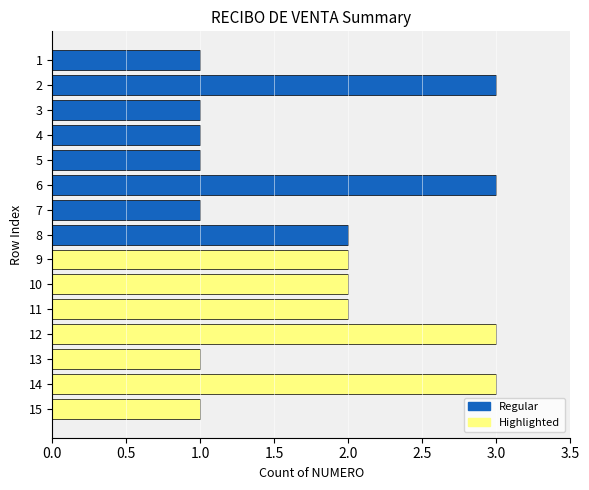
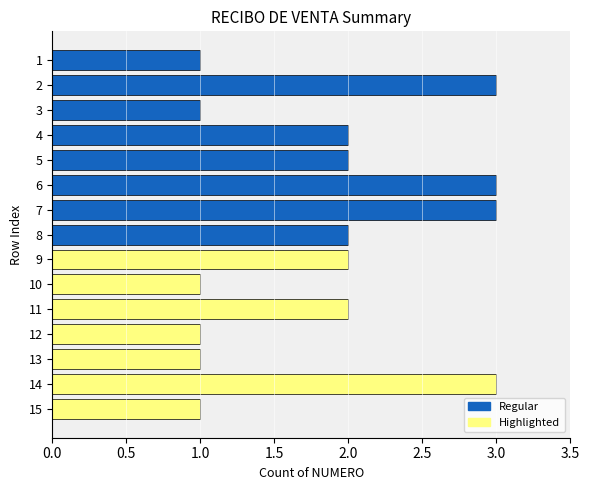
  {
    "1": 1,
    "2": 3,
    "3": 1,
-   "4": 1,
-   "5": 1,
+   "4": 2,
+   "5": 2,
    "6": 3,
-   "7": 1,
+   "7": 3,
    "8": 2,
    "9": 2,
-   "10": 2,
+   "10": 1,
    "11": 2,
-   "12": 3,
+   "12": 1,
    "13": 1,
    "14": 3,
    "15": 1
  }
